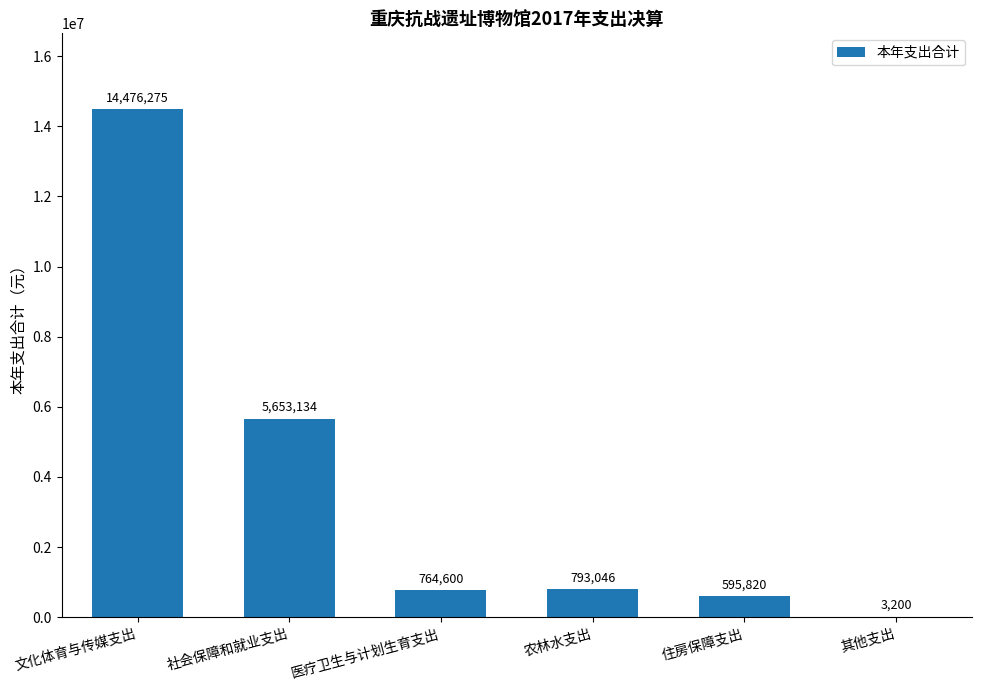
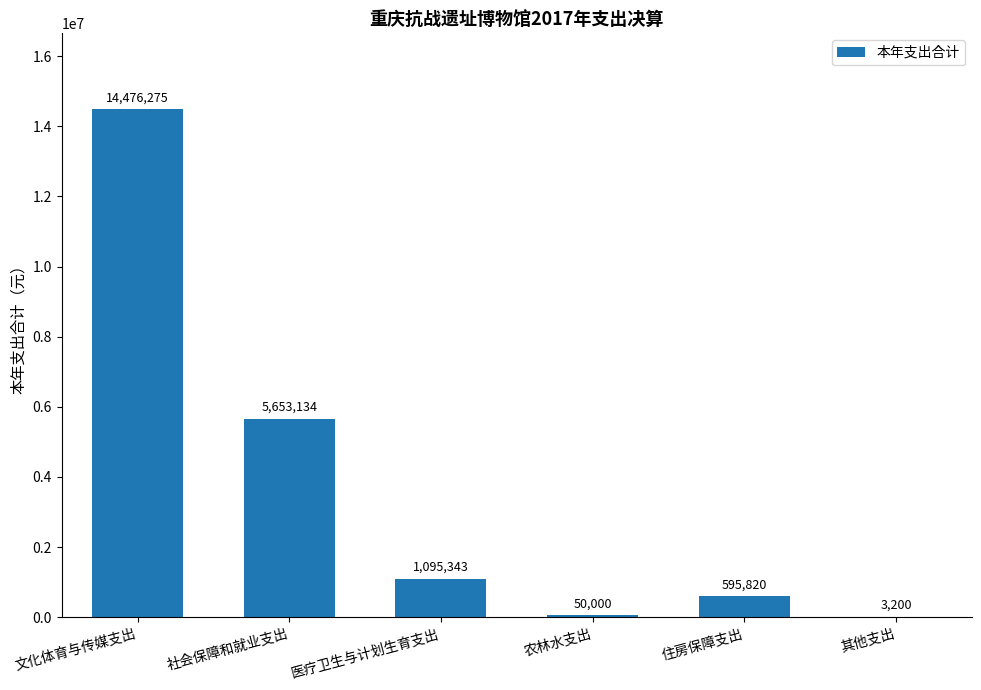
  {
    "文化体育与传媒支出": "14,476,275",
    "社会保障和就业支出": "5,653,134",
-   "医疗卫生与计划生育支出": "764,600",
-   "农林水支出": "793,046",
+   "医疗卫生与计划生育支出": "1,095,343",
+   "农林水支出": "50,000",
    "住房保障支出": "595,820",
    "其他支出": "3,200"
  }
